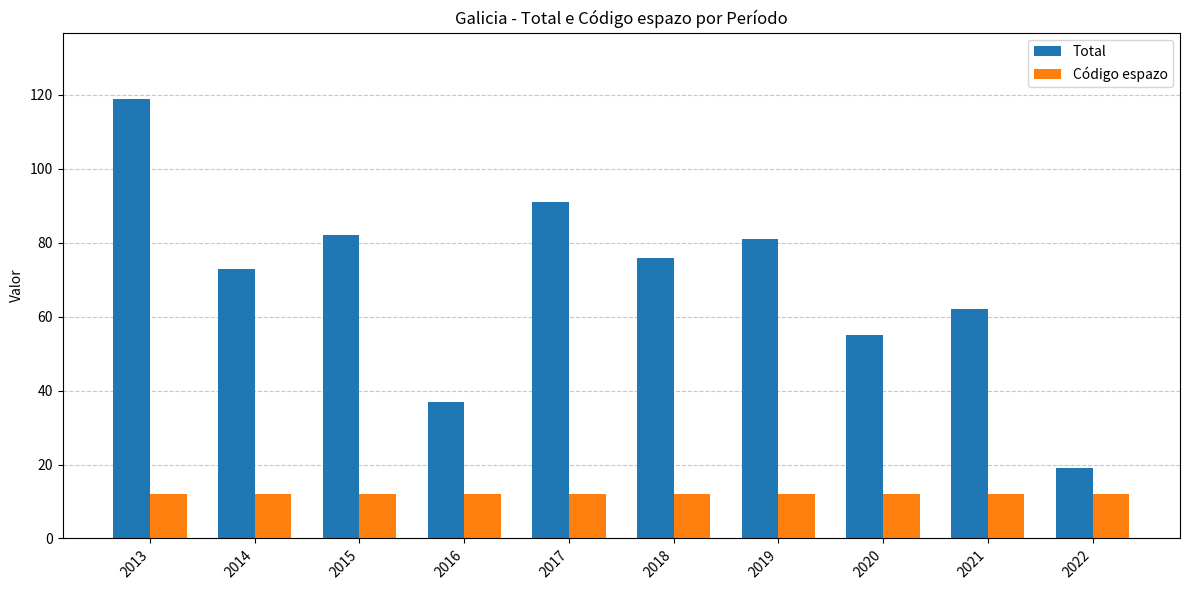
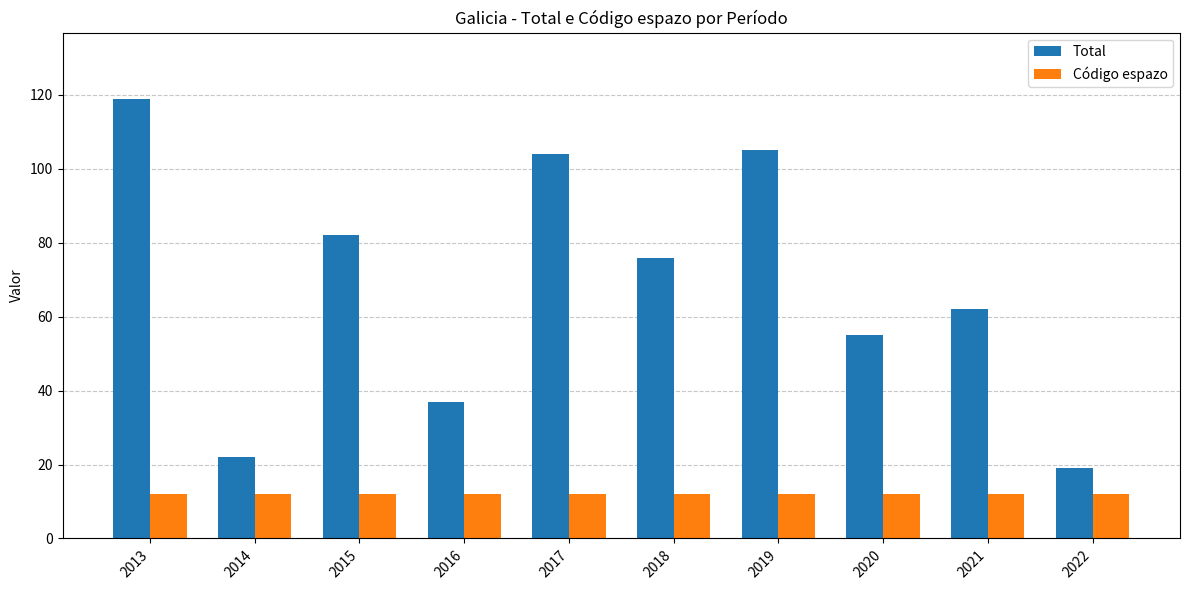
  {
    "Total": {
      "2013": 119,
-     "2014": 73,
+     "2014": 22,
      "2015": 82,
      "2016": 37,
-     "2017": 91,
+     "2017": 104,
      "2018": 76,
-     "2019": 81,
+     "2019": 105,
      "2020": 55,
      "2021": 62,
      "2022": 19
    },
    "Código espazo": {
      "2013": 12,
      "2014": 12,
      "2015": 12,
      "2016": 12,
      "2017": 12,
      "2018": 12,
      "2019": 12,
      "2020": 12,
      "2021": 12,
      "2022": 12
    }
  }
